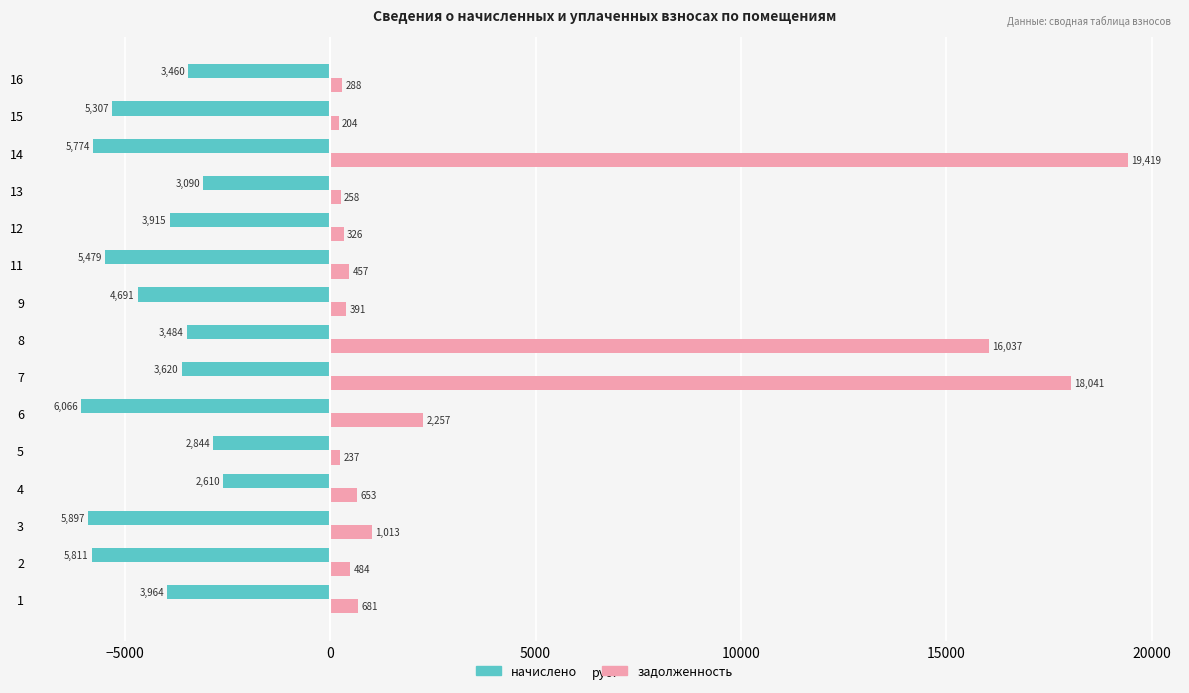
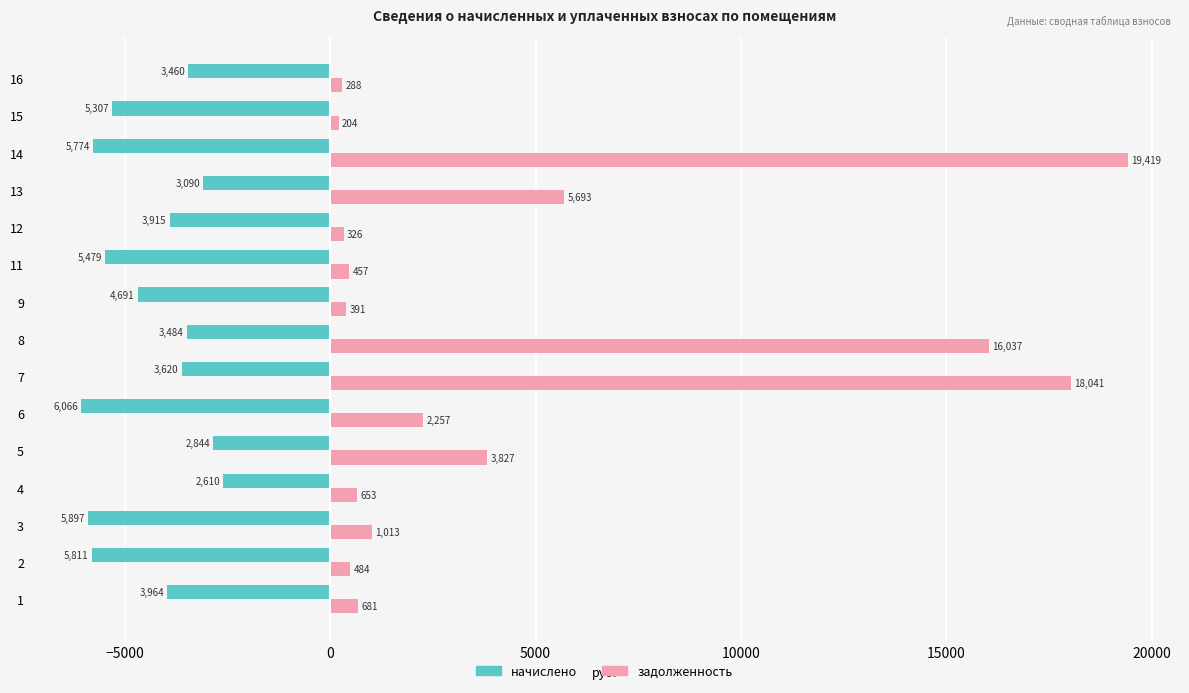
  {
    "задолженность": {
      "16": "288",
      "15": "204",
      "14": "19,419",
-     "13": "258",
+     "13": "5,693",
      "12": "326",
      "11": "457",
      "9": "391",
      "8": "16,037",
      "7": "18,041",
      "6": "2,257",
-     "5": "237",
+     "5": "3,827",
      "4": "653",
      "3": "1,013",
      "2": "484",
      "1": "681"
    }
  }
